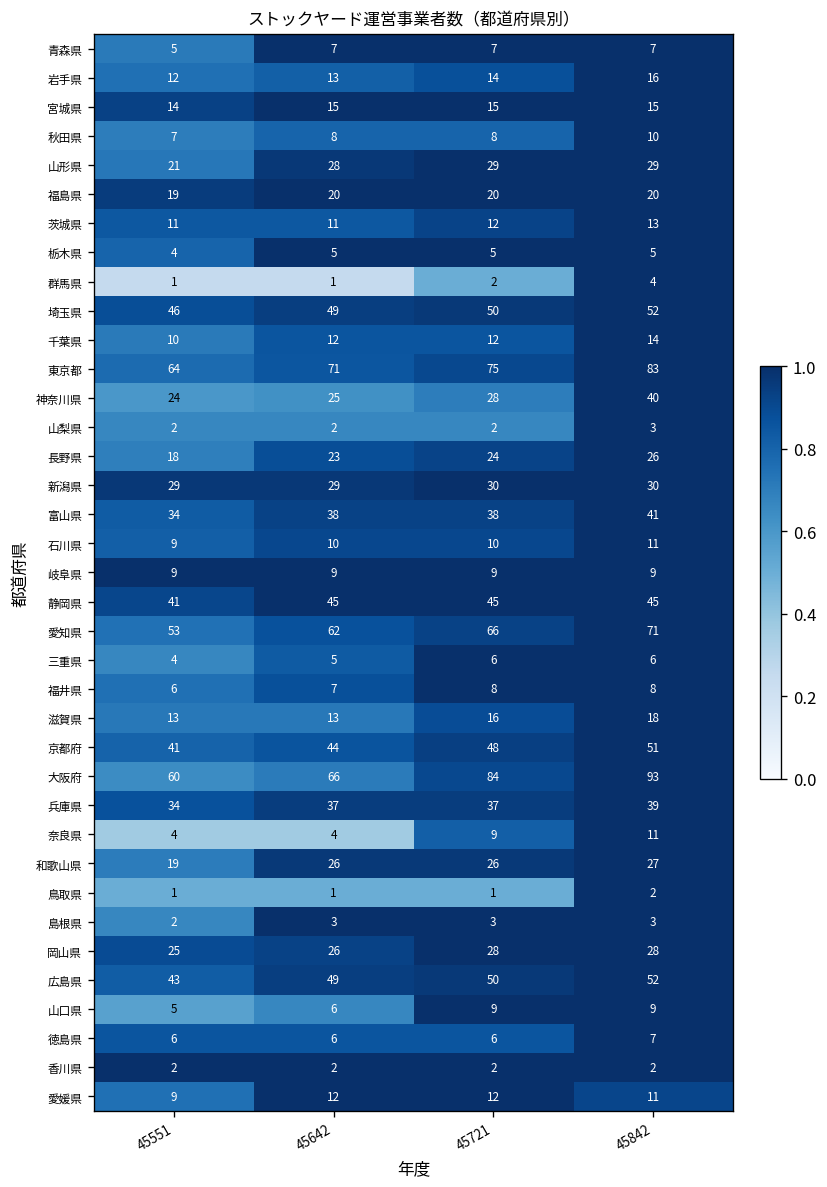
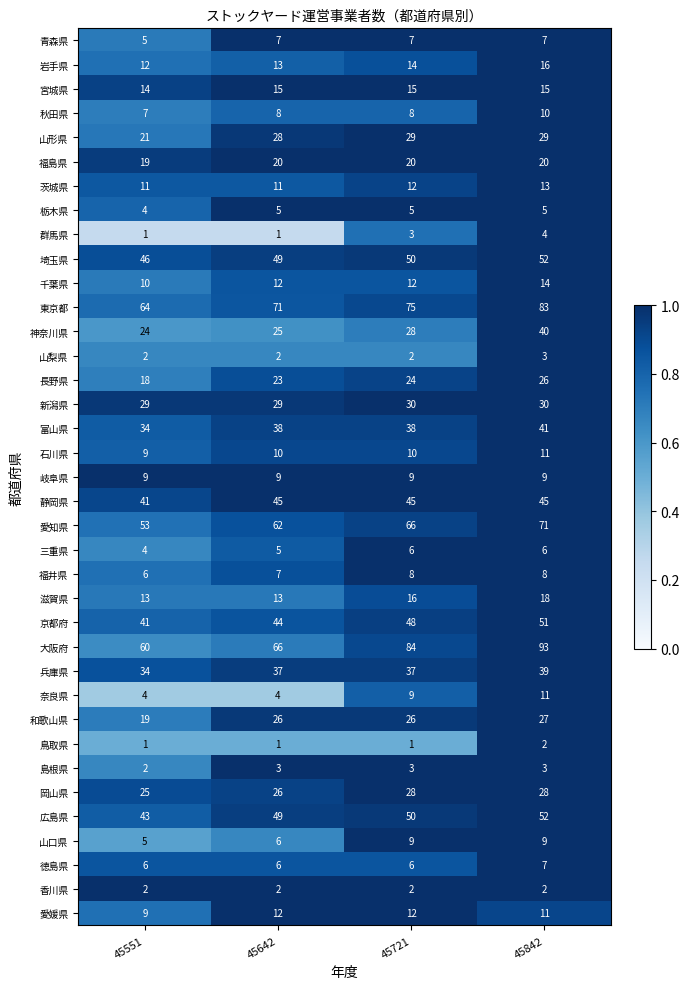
  {
    "青森県": {
      "45551": 5,
      "45642": 7,
      "45721": 7,
      "45842": 7
    },
    "岩手県": {
      "45551": 12,
      "45642": 13,
      "45721": 14,
      "45842": 16
    },
    "宮城県": {
      "45551": 14,
      "45642": 15,
      "45721": 15,
      "45842": 15
    },
    "秋田県": {
      "45551": 7,
      "45642": 8,
      "45721": 8,
      "45842": 10
    },
    "山形県": {
      "45551": 21,
      "45642": 28,
      "45721": 29,
      "45842": 29
    },
    "福島県": {
      "45551": 19,
      "45642": 20,
      "45721": 20,
      "45842": 20
    },
    "茨城県": {
      "45551": 11,
      "45642": 11,
      "45721": 12,
      "45842": 13
    },
    "栃木県": {
      "45551": 4,
      "45642": 5,
      "45721": 5,
      "45842": 5
    },
    "群馬県": {
      "45551": 1,
      "45642": 1,
-     "45721": 2,
+     "45721": 3,
      "45842": 4
    },
    "埼玉県": {
      "45551": 46,
      "45642": 49,
      "45721": 50,
      "45842": 52
    },
    "千葉県": {
      "45551": 10,
      "45642": 12,
      "45721": 12,
      "45842": 14
    },
    "東京都": {
      "45551": 64,
      "45642": 71,
      "45721": 75,
      "45842": 83
    },
    "神奈川県": {
      "45551": 24,
      "45642": 25,
      "45721": 28,
      "45842": 40
    },
    "山梨県": {
      "45551": 2,
      "45642": 2,
      "45721": 2,
      "45842": 3
    },
    "長野県": {
      "45551": 18,
      "45642": 23,
      "45721": 24,
      "45842": 26
    },
    "新潟県": {
      "45551": 29,
      "45642": 29,
      "45721": 30,
      "45842": 30
    },
    "富山県": {
      "45551": 34,
      "45642": 38,
      "45721": 38,
      "45842": 41
    },
    "石川県": {
      "45551": 9,
      "45642": 10,
      "45721": 10,
      "45842": 11
    },
    "岐阜県": {
      "45551": 9,
      "45642": 9,
      "45721": 9,
      "45842": 9
    },
    "静岡県": {
      "45551": 41,
      "45642": 45,
      "45721": 45,
      "45842": 45
    },
    "愛知県": {
      "45551": 53,
      "45642": 62,
      "45721": 66,
      "45842": 71
    },
    "三重県": {
      "45551": 4,
      "45642": 5,
      "45721": 6,
      "45842": 6
    },
    "福井県": {
      "45551": 6,
      "45642": 7,
      "45721": 8,
      "45842": 8
    },
    "滋賀県": {
      "45551": 13,
      "45642": 13,
      "45721": 16,
      "45842": 18
    },
    "京都府": {
      "45551": 41,
      "45642": 44,
      "45721": 48,
      "45842": 51
    },
    "大阪府": {
      "45551": 60,
      "45642": 66,
      "45721": 84,
      "45842": 93
    },
    "兵庫県": {
      "45551": 34,
      "45642": 37,
      "45721": 37,
      "45842": 39
    },
    "奈良県": {
      "45551": 4,
      "45642": 4,
      "45721": 9,
      "45842": 11
    },
    "和歌山県": {
      "45551": 19,
      "45642": 26,
      "45721": 26,
      "45842": 27
    },
    "鳥取県": {
      "45551": 1,
      "45642": 1,
      "45721": 1,
      "45842": 2
    },
    "島根県": {
      "45551": 2,
      "45642": 3,
      "45721": 3,
      "45842": 3
    },
    "岡山県": {
      "45551": 25,
      "45642": 26,
      "45721": 28,
      "45842": 28
    },
    "広島県": {
      "45551": 43,
      "45642": 49,
      "45721": 50,
      "45842": 52
    },
    "山口県": {
      "45551": 5,
      "45642": 6,
      "45721": 9,
      "45842": 9
    },
    "徳島県": {
      "45551": 6,
      "45642": 6,
      "45721": 6,
      "45842": 7
    },
    "香川県": {
      "45551": 2,
      "45642": 2,
      "45721": 2,
      "45842": 2
    },
    "愛媛県": {
      "45551": 9,
      "45642": 12,
      "45721": 12,
      "45842": 11
    }
  }
